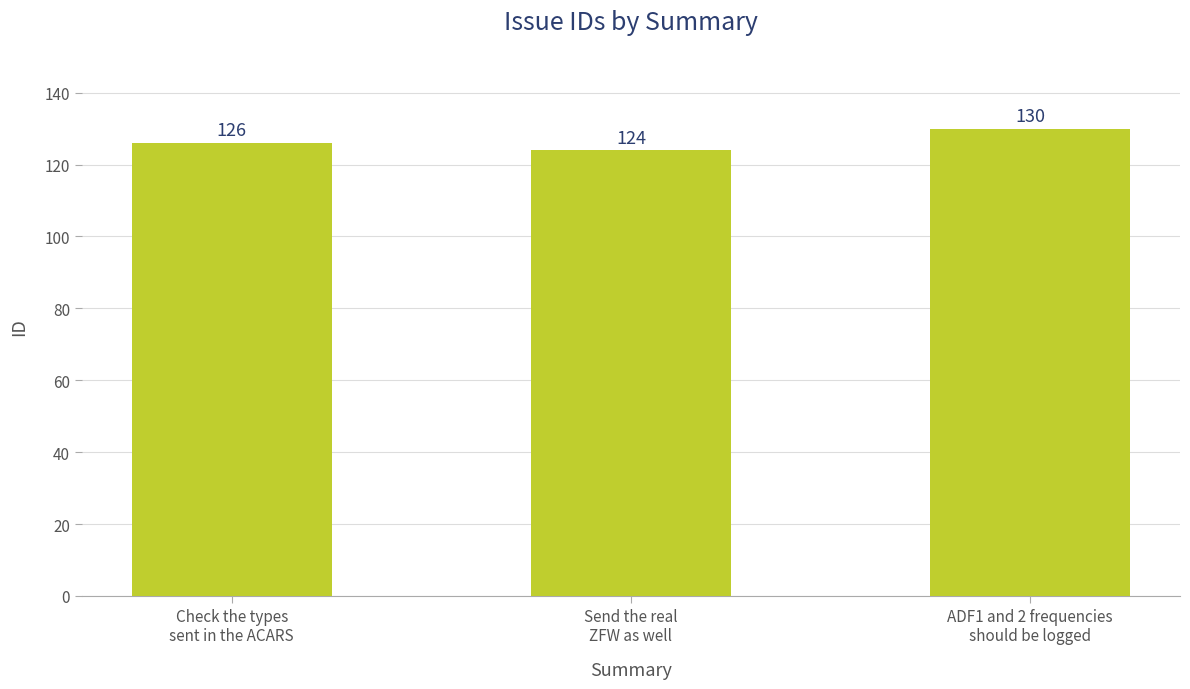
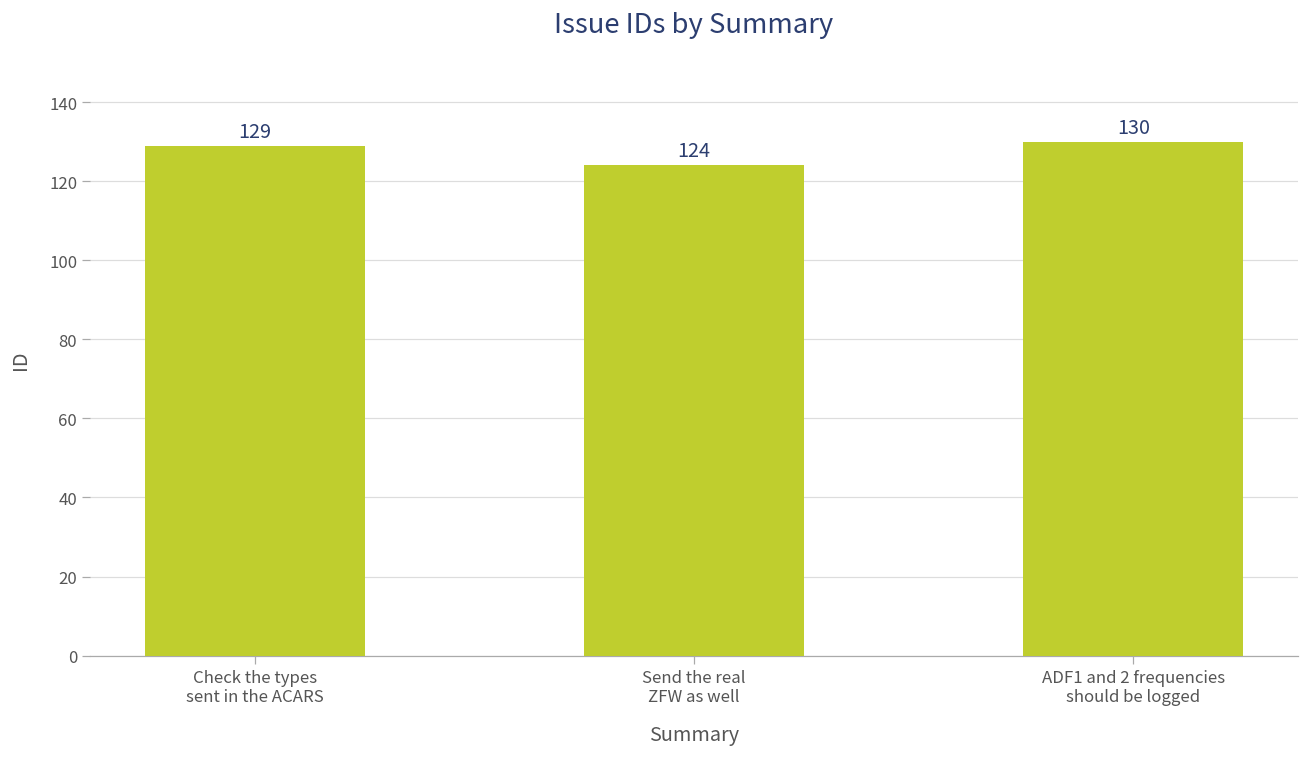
  {
-   "Check the types sent in the ACARS": 126,
+   "Check the types sent in the ACARS": 129,
    "Send the real ZFW as well": 124,
    "ADF1 and 2 frequencies should be logged": 130
  }
